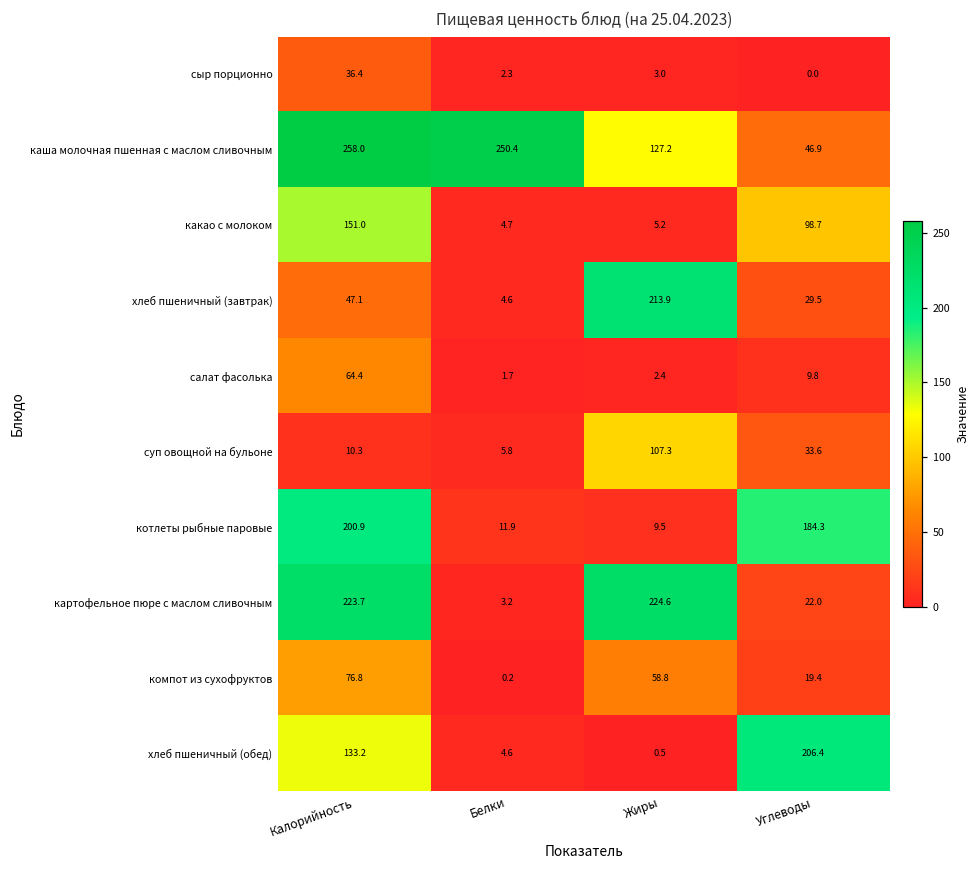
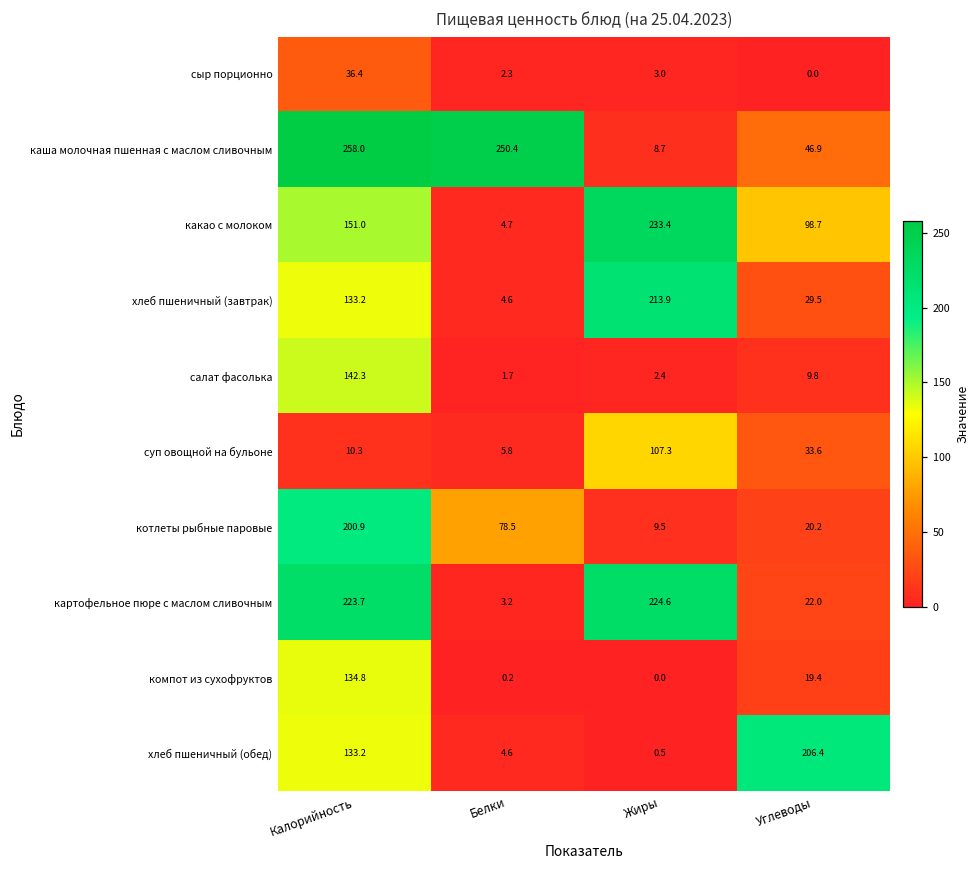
  {
    "сыр порционно": {
      "Калорийность": 36.4,
      "Белки": 2.3,
      "Жиры": 3.0,
      "Углеводы": 0.0
    },
    "каша молочная пшенная с маслом сливочным": {
      "Калорийность": 258.0,
      "Белки": 250.4,
-     "Жиры": 127.2,
+     "Жиры": 8.7,
      "Углеводы": 46.9
    },
    "какао с молоком": {
      "Калорийность": 151.0,
      "Белки": 4.7,
-     "Жиры": 5.2,
+     "Жиры": 233.4,
      "Углеводы": 98.7
    },
    "хлеб пшеничный (завтрак)": {
-     "Калорийность": 47.1,
+     "Калорийность": 133.2,
      "Белки": 4.6,
      "Жиры": 213.9,
      "Углеводы": 29.5
    },
    "салат фасолька": {
-     "Калорийность": 64.4,
+     "Калорийность": 142.3,
      "Белки": 1.7,
      "Жиры": 2.4,
      "Углеводы": 9.8
    },
    "суп овощной на бульоне": {
      "Калорийность": 10.3,
      "Белки": 5.8,
      "Жиры": 107.3,
      "Углеводы": 33.6
    },
    "котлеты рыбные паровые": {
      "Калорийность": 200.9,
-     "Белки": 11.9,
+     "Белки": 78.5,
      "Жиры": 9.5,
-     "Углеводы": 184.3
+     "Углеводы": 20.2
    },
    "картофельное пюре с маслом сливочным": {
      "Калорийность": 223.7,
      "Белки": 3.2,
      "Жиры": 224.6,
      "Углеводы": 22.0
    },
    "компот из сухофруктов": {
-     "Калорийность": 76.8,
+     "Калорийность": 134.8,
      "Белки": 0.2,
-     "Жиры": 58.8,
+     "Жиры": 0.0,
      "Углеводы": 19.4
    },
    "хлеб пшеничный (обед)": {
      "Калорийность": 133.2,
      "Белки": 4.6,
      "Жиры": 0.5,
      "Углеводы": 206.4
    }
  }
